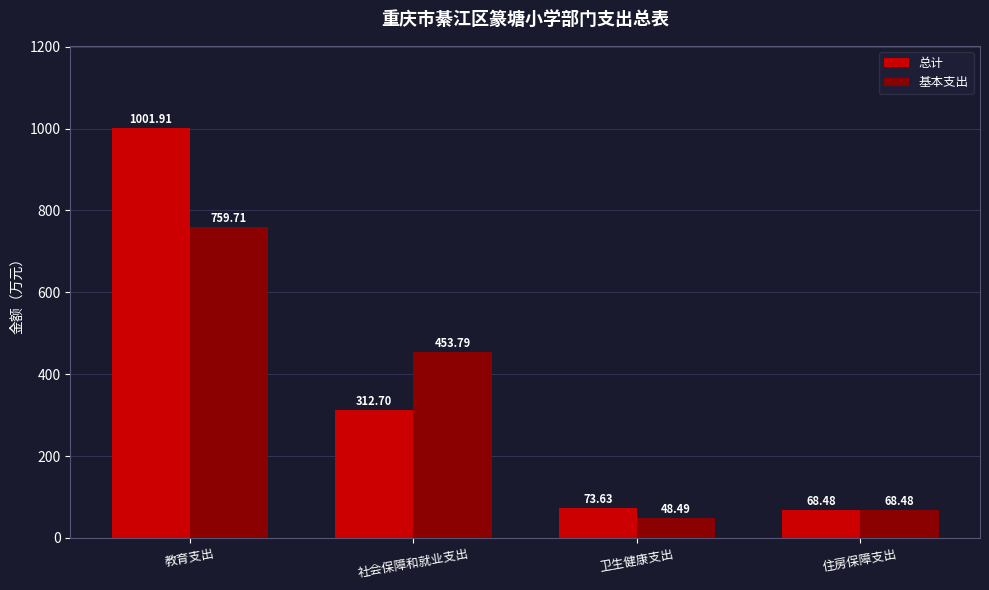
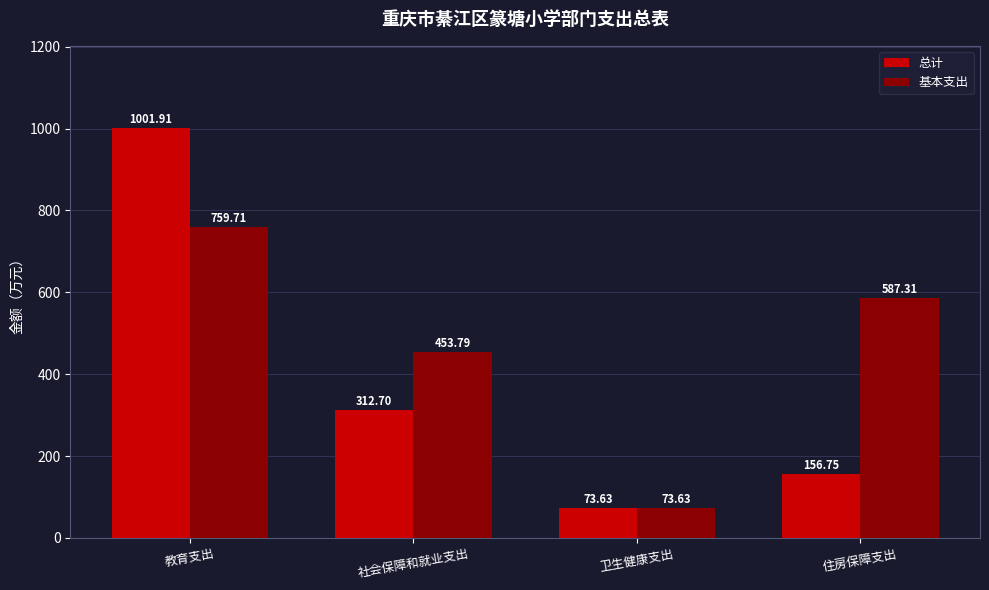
  {
    "总计": {
      "教育支出": 1001.91,
      "社会保障和就业支出": 312.70,
      "卫生健康支出": 73.63,
-     "住房保障支出": 68.48
+     "住房保障支出": 156.75
    },
    "基本支出": {
      "教育支出": 759.71,
      "社会保障和就业支出": 453.79,
-     "卫生健康支出": 48.49,
-     "住房保障支出": 68.48
+     "卫生健康支出": 73.63,
+     "住房保障支出": 587.31
    }
  }
